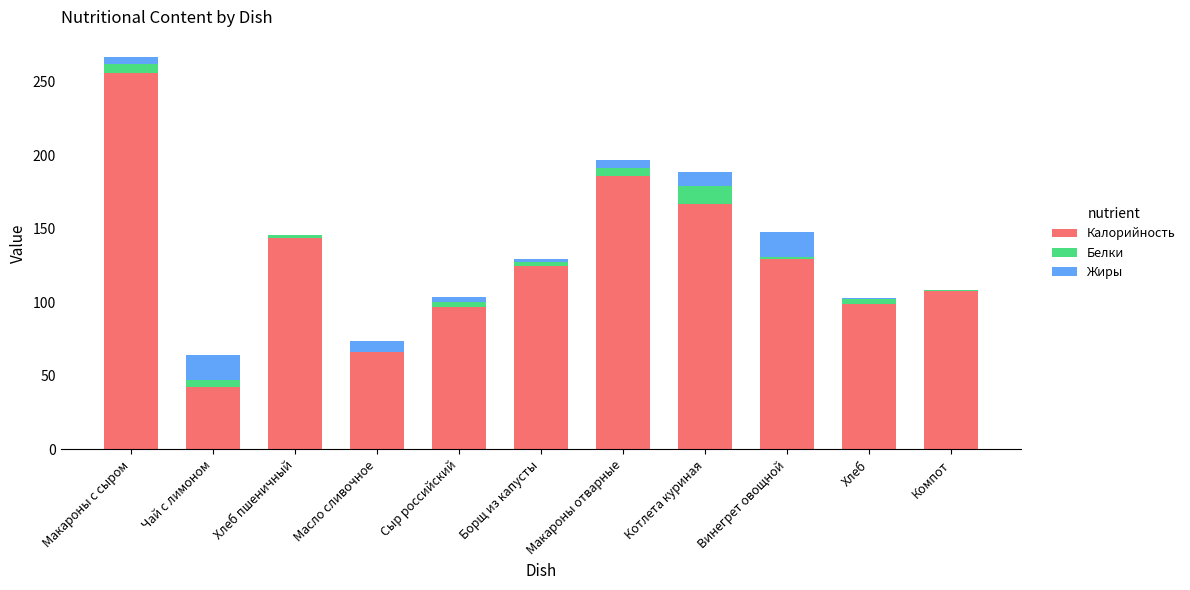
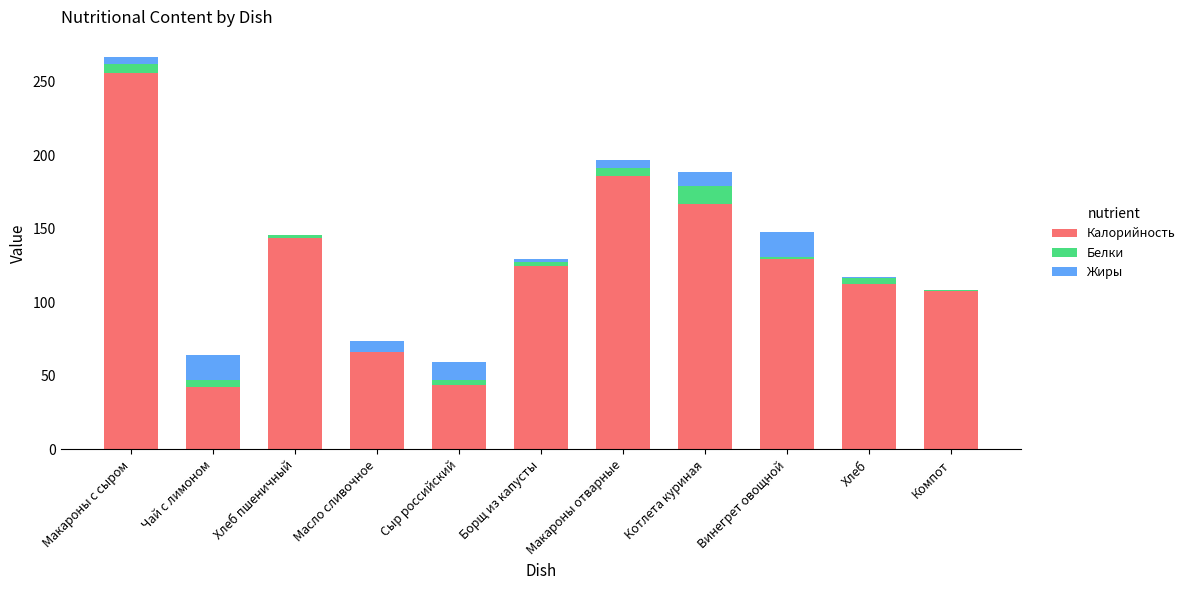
  {
    "Калорийность": {
      "Макароны с сыром": 256,
      "Чай с лимоном": 43,
      "Хлеб пшеничный": 143,
      "Масло сливочное": 66,
-     "Сыр российский": 97,
+     "Сыр российский": 44,
      "Борщ из капусты": 125,
      "Макароны отварные": 186,
      "Котлета куриная": 166,
      "Винегрет овощной": 129,
-     "Хлеб": 99,
+     "Хлеб": 113,
      "Компот": 107
    },
    "Белки": {
      "Макароны с сыром": 7,
      "Чай с лимоном": 4,
      "Хлеб пшеничный": 2,
      "Сыр российский": 3,
      "Борщ из капусты": 2,
      "Макароны отварные": 5,
      "Котлета куриная": 13,
      "Хлеб": 4
    },
    "Жиры": {
      "Макароны с сыром": 5,
      "Чай с лимоном": 18,
      "Масло сливочное": 7,
-     "Сыр российский": 3,
+     "Сыр российский": 13,
      "Борщ из капусты": 2,
      "Макароны отварные": 5,
      "Котлета куриная": 10,
      "Винегрет овощной": 17,
      "Компот": 0
    }
  }
